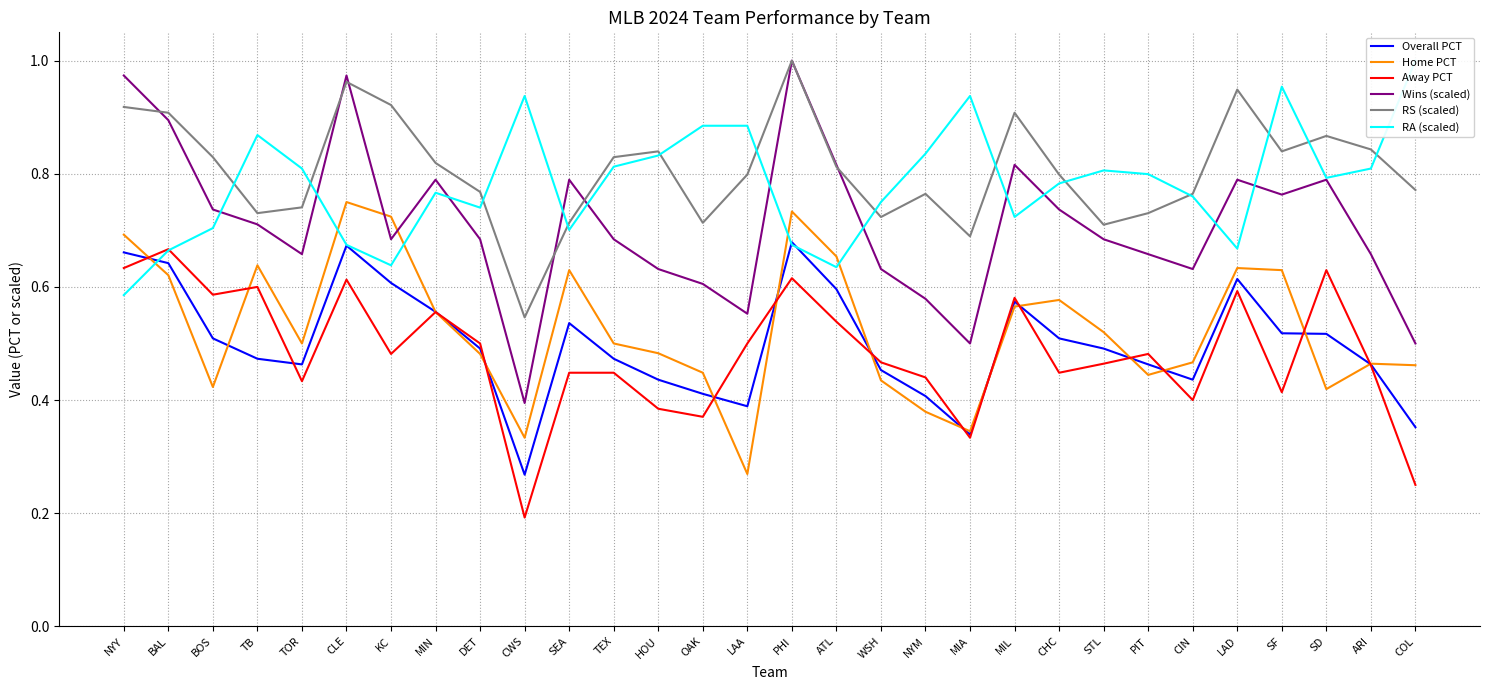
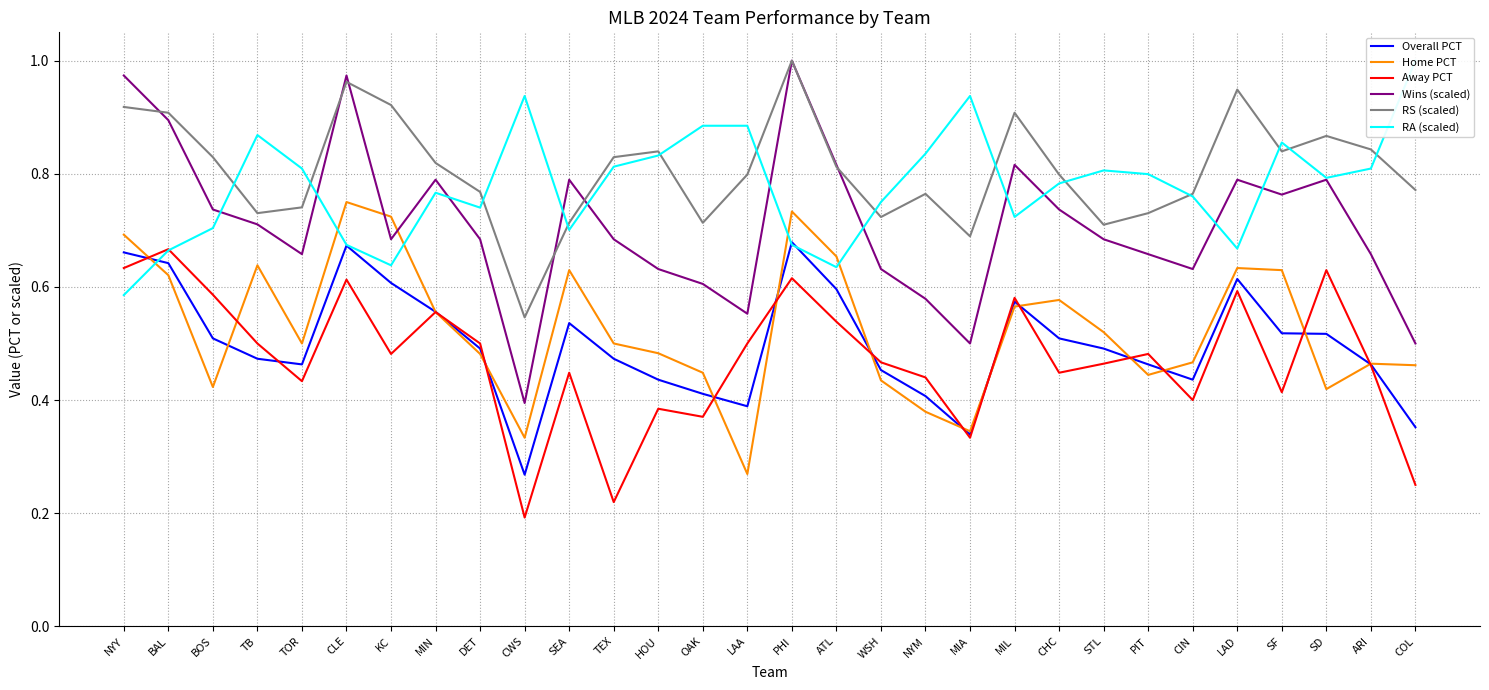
  {
    "Overall PCT": {
      "NYY": 0.66,
      "BAL": 0.64,
      "BOS": 0.51,
      "TB": 0.47,
      "TOR": 0.46,
      "KC": 0.61,
      "DET": 0.49,
      "CWS": 0.27,
      "SEA": 0.54,
      "TEX": 0.47,
      "HOU": 0.44,
      "OAK": 0.41,
      "LAA": 0.39,
      "PHI": 0.68,
      "ATL": 0.60,
      "WSH": 0.45,
      "NYM": 0.41,
      "MIA": 0.34,
      "MIL": 0.57,
      "CHC": 0.51,
      "STL": 0.49,
      "PIT": 0.46,
      "CIN": 0.44,
      "LAD": 0.61,
      "SF": 0.52,
      "SD": 0.52,
      "COL": 0.35
    },
    "Home PCT": {
      "NYY": 0.69,
      "BAL": 0.62,
      "BOS": 0.42,
      "TB": 0.64,
      "TOR": 0.50,
      "CLE": 0.75,
      "KC": 0.72,
      "DET": 0.48,
      "CWS": 0.33,
      "SEA": 0.63,
      "TEX": 0.50,
      "HOU": 0.48,
      "OAK": 0.45,
      "LAA": 0.27,
      "PHI": 0.73,
      "ATL": 0.65,
      "WSH": 0.43,
      "NYM": 0.38,
      "MIA": 0.34,
      "MIL": 0.57,
      "CHC": 0.58,
      "STL": 0.52,
      "PIT": 0.44,
      "CIN": 0.47,
      "LAD": 0.63,
      "SF": 0.63,
      "SD": 0.42,
      "COL": 0.46
    },
    "Away PCT": {
      "NYY": 0.63,
      "BOS": 0.59,
-     "TB": 0.6,
+     "TB": 0.5,
      "TOR": 0.43,
      "CLE": 0.61,
      "KC": 0.48,
      "DET": 0.50,
      "CWS": 0.19,
      "SEA": 0.45,
-     "TEX": 0.45,
+     "TEX": 0.22,
      "HOU": 0.38,
      "OAK": 0.37,
      "LAA": 0.50,
      "PHI": 0.62,
      "ATL": 0.54,
      "WSH": 0.47,
      "NYM": 0.44,
      "MIA": 0.33,
      "MIL": 0.58,
      "CHC": 0.45,
      "STL": 0.46,
      "PIT": 0.48,
      "CIN": 0.40,
      "LAD": 0.59,
      "SF": 0.41,
      "SD": 0.63,
      "COL": 0.25
    },
    "Wins (scaled)": {
      "NYY": 0.97,
      "BAL": 0.89,
      "BOS": 0.74,
      "TB": 0.71,
      "TOR": 0.66,
      "CLE": 0.97,
      "KC": 0.68,
      "MIN": 0.79,
      "DET": 0.68,
      "CWS": 0.39,
      "SEA": 0.79,
      "TEX": 0.68,
      "HOU": 0.63,
      "OAK": 0.61,
      "LAA": 0.55,
      "WSH": 0.63,
      "NYM": 0.58,
      "MIA": 0.50,
      "MIL": 0.82,
      "CHC": 0.74,
      "STL": 0.68,
      "PIT": 0.66,
      "CIN": 0.63,
      "LAD": 0.79,
      "SF": 0.76,
      "ARI": 0.66,
      "COL": 0.50
    },
    "RS (scaled)": {
      "NYY": 0.92,
      "BAL": 0.91,
      "BOS": 0.83,
      "TB": 0.73,
      "TOR": 0.74,
      "CLE": 0.96,
      "KC": 0.92,
      "MIN": 0.82,
      "DET": 0.77,
      "CWS": 0.55,
      "SEA": 0.71,
      "TEX": 0.83,
      "HOU": 0.84,
      "OAK": 0.71,
      "LAA": 0.80,
      "WSH": 0.72,
      "NYM": 0.76,
      "MIA": 0.69,
      "MIL": 0.91,
      "CHC": 0.80,
      "STL": 0.71,
      "PIT": 0.73,
      "CIN": 0.76,
      "LAD": 0.95,
      "SF": 0.84,
      "SD": 0.87,
      "ARI": 0.84,
      "COL": 0.77
    },
    "RA (scaled)": {
      "NYY": 0.59,
      "BOS": 0.70,
      "TB": 0.87,
      "TOR": 0.81,
      "KC": 0.64,
      "MIN": 0.77,
      "DET": 0.74,
      "CWS": 0.94,
      "SEA": 0.70,
      "TEX": 0.81,
      "HOU": 0.83,
      "OAK": 0.88,
      "LAA": 0.88,
      "PHI": 0.67,
      "ATL": 0.63,
      "WSH": 0.75,
      "NYM": 0.84,
      "MIA": 0.94,
      "MIL": 0.72,
      "CHC": 0.78,
      "STL": 0.81,
      "PIT": 0.80,
      "CIN": 0.76,
      "LAD": 0.67,
-     "SF": 0.95,
+     "SF": 0.86,
      "ARI": 0.81
    }
  }
